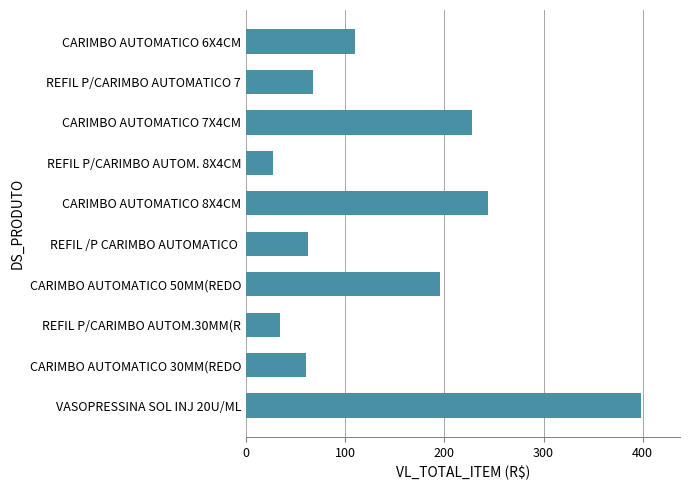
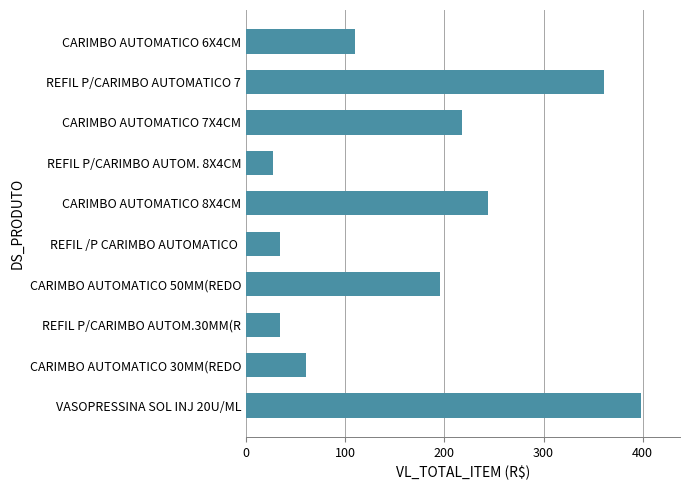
  {
    "CARIMBO AUTOMATICO 6X4CM": 110,
-   "REFIL P/CARIMBO AUTOMATICO 7": 70,
-   "CARIMBO AUTOMATICO 7X4CM": 230,
+   "REFIL P/CARIMBO AUTOMATICO 7": 360,
+   "CARIMBO AUTOMATICO 7X4CM": 220,
    "REFIL P/CARIMBO AUTOM. 8X4CM": 30,
    "CARIMBO AUTOMATICO 8X4CM": 240,
-   "REFIL /P CARIMBO AUTOMATICO": 60,
+   "REFIL /P CARIMBO AUTOMATICO": 30,
    "CARIMBO AUTOMATICO 50MM(REDO": 200,
    "REFIL P/CARIMBO AUTOM.30MM(R": 30,
    "CARIMBO AUTOMATICO 30MM(REDO": 60,
    "VASOPRESSINA SOL INJ 20U/ML": 400
  }
